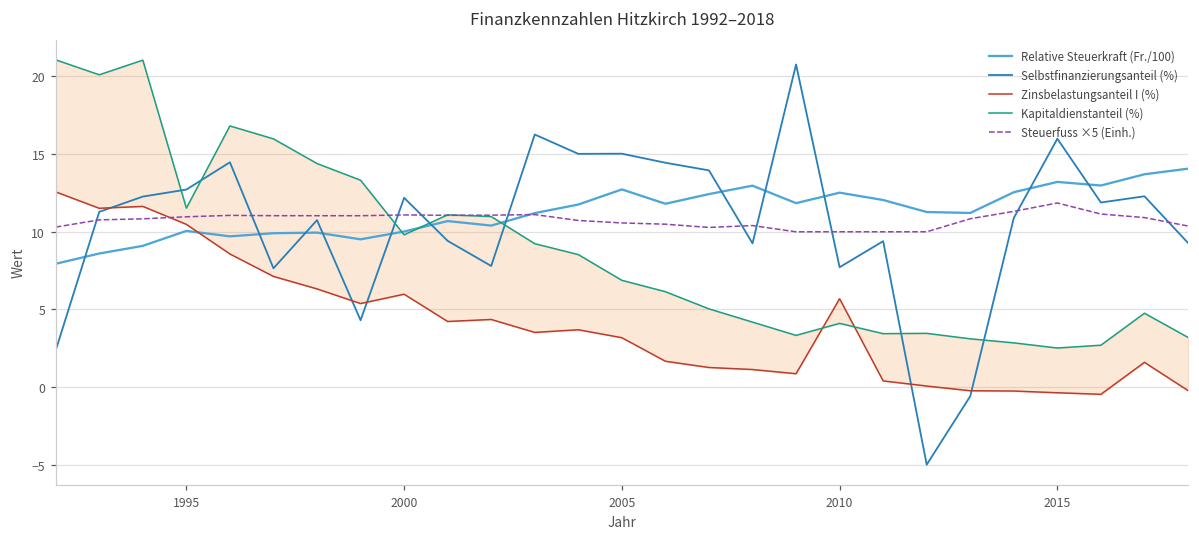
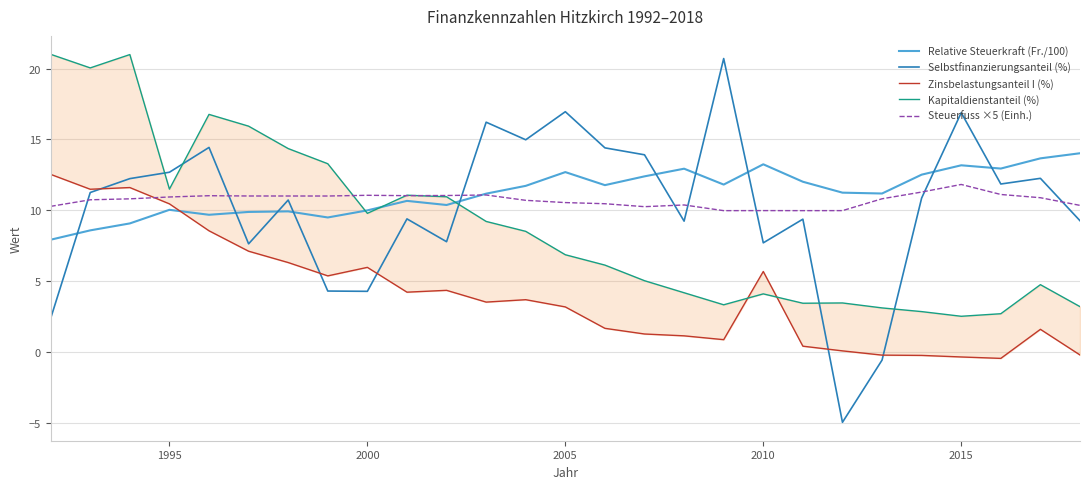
  {
    "Relative Steuerkraft (Fr./100)": {
      "1995": 10.0,
      "2000": 10.0,
      "2005": 12.7,
-     "2010": 12.5,
+     "2010": 13.3,
      "2015": 13.2
    },
    "Selbstfinanzierungsanteil (%)": {
      "1995": 12.7,
-     "2000": 12.2,
-     "2005": 15.0,
+     "2000": 4.3,
+     "2005": 17.0,
      "2010": 7.7,
-     "2015": 16.0
+     "2015": 16.9
    },
    "Zinsbelastungsanteil I (%)": {
      "1995": 10.5,
      "2000": 6.0,
      "2005": 3.2,
      "2015": -0.3
    },
    "Kapitaldienstanteil (%)": {
      "2010": 4.1
    },
    "Steuerfuss ×5 (Einh.)": {
      "1995": 10.9,
      "2000": 11.1,
      "2005": 10.5,
      "2010": 10.0,
      "2015": 11.8
    }
  }
